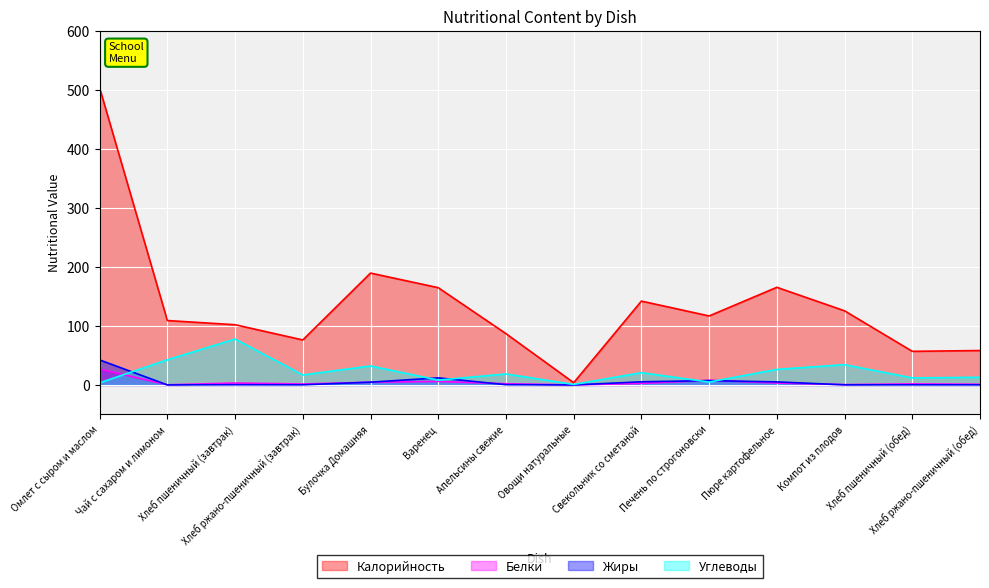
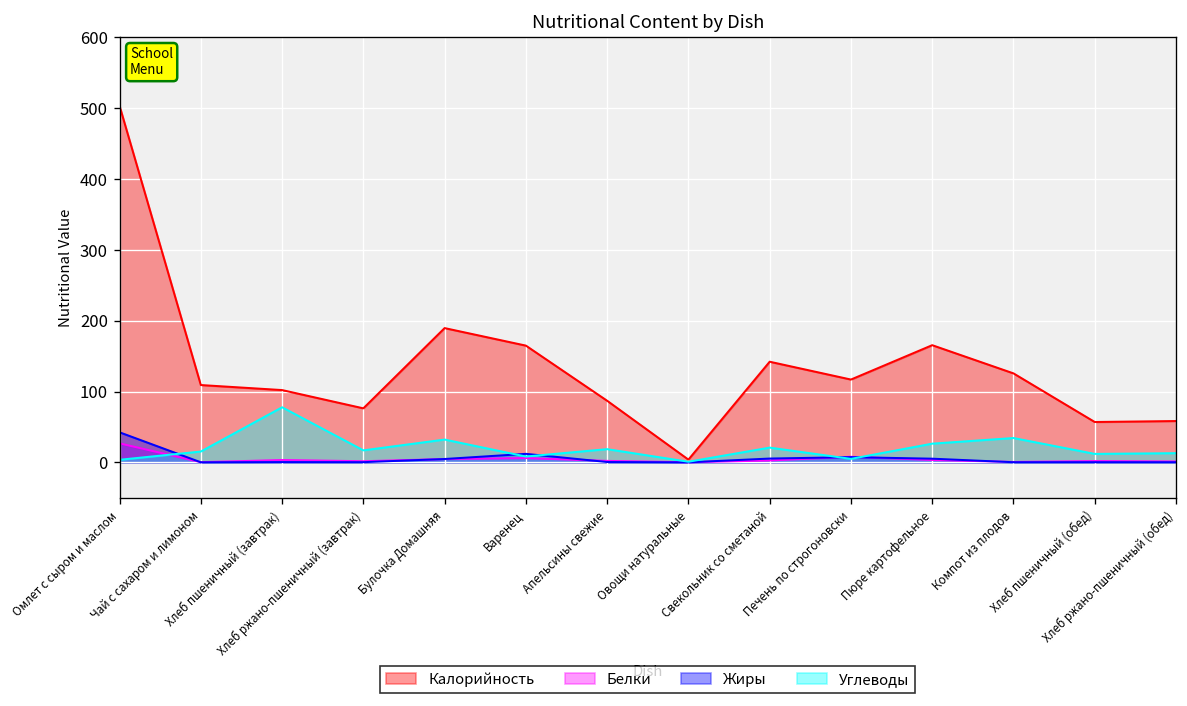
  {
    "Калорийность": {
      "Омлет с сыром и маслом": 500,
      "Чай с сахаром и лимоном": 110,
      "Хлеб пшеничный (завтрак)": 100,
      "Хлеб ржано-пшеничный (завтрак)": 80,
      "Булочка Домашняя": 190,
      "Варенец": 160,
      "Апельсины свежие": 90,
      "Свекольник со сметаной": 140,
      "Печень по строгоновски": 120,
      "Пюре картофельное": 170,
      "Компот из плодов": 130,
      "Хлеб пшеничный (обед)": 60,
      "Хлеб ржано-пшеничный (обед)": 60
    },
    "Белки": {
      "Омлет с сыром и маслом": 30
    },
    "Жиры": {
      "Омлет с сыром и маслом": 40
    },
    "Углеводы": {
      "Омлет с сыром и маслом": 0,
-     "Чай с сахаром и лимоном": 40,
+     "Чай с сахаром и лимоном": 20,
      "Хлеб пшеничный (завтрак)": 80,
      "Хлеб ржано-пшеничный (завтрак)": 20,
      "Булочка Домашняя": 30,
      "Апельсины свежие": 20,
      "Свекольник со сметаной": 20,
      "Пюре картофельное": 30,
      "Компот из плодов": 30,
      "Хлеб пшеничный (обед)": 10,
      "Хлеб ржано-пшеничный (обед)": 10
    }
  }
